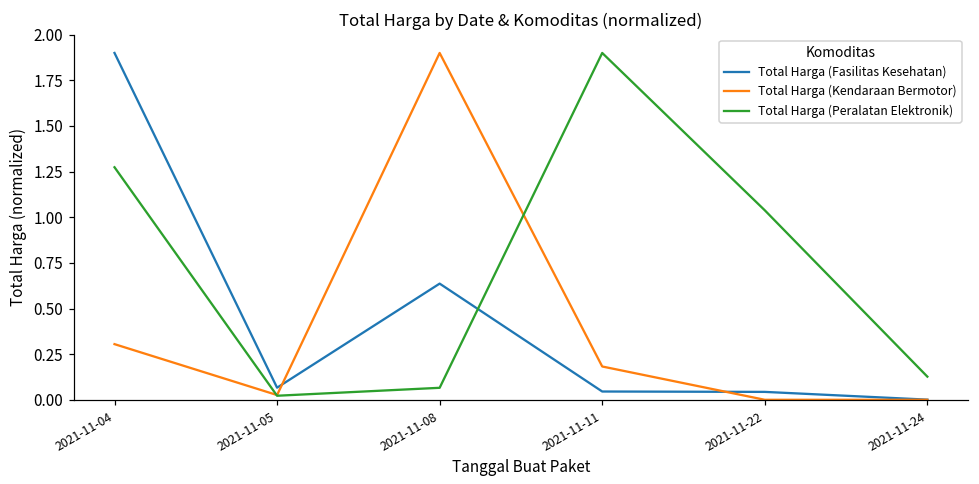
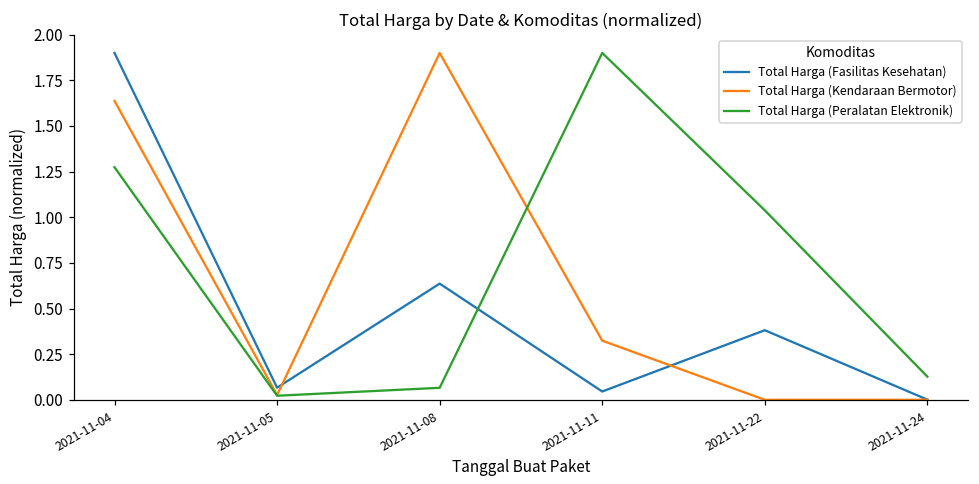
  {
    "Total Harga (Fasilitas Kesehatan)": {
      "2021-11-04": 1.90,
      "2021-11-05": 0.07,
      "2021-11-08": 0.64,
      "2021-11-11": 0.05,
-     "2021-11-22": 0.04
+     "2021-11-22": 0.38
    },
    "Total Harga (Kendaraan Bermotor)": {
-     "2021-11-04": 0.30,
+     "2021-11-04": 1.64,
      "2021-11-08": 1.90,
-     "2021-11-11": 0.18,
+     "2021-11-11": 0.32,
      "2021-11-22": 0.00
    },
    "Total Harga (Peralatan Elektronik)": {
      "2021-11-04": 1.27,
      "2021-11-08": 0.07,
      "2021-11-11": 1.90,
      "2021-11-22": 1.04,
      "2021-11-24": 0.13
    }
  }
